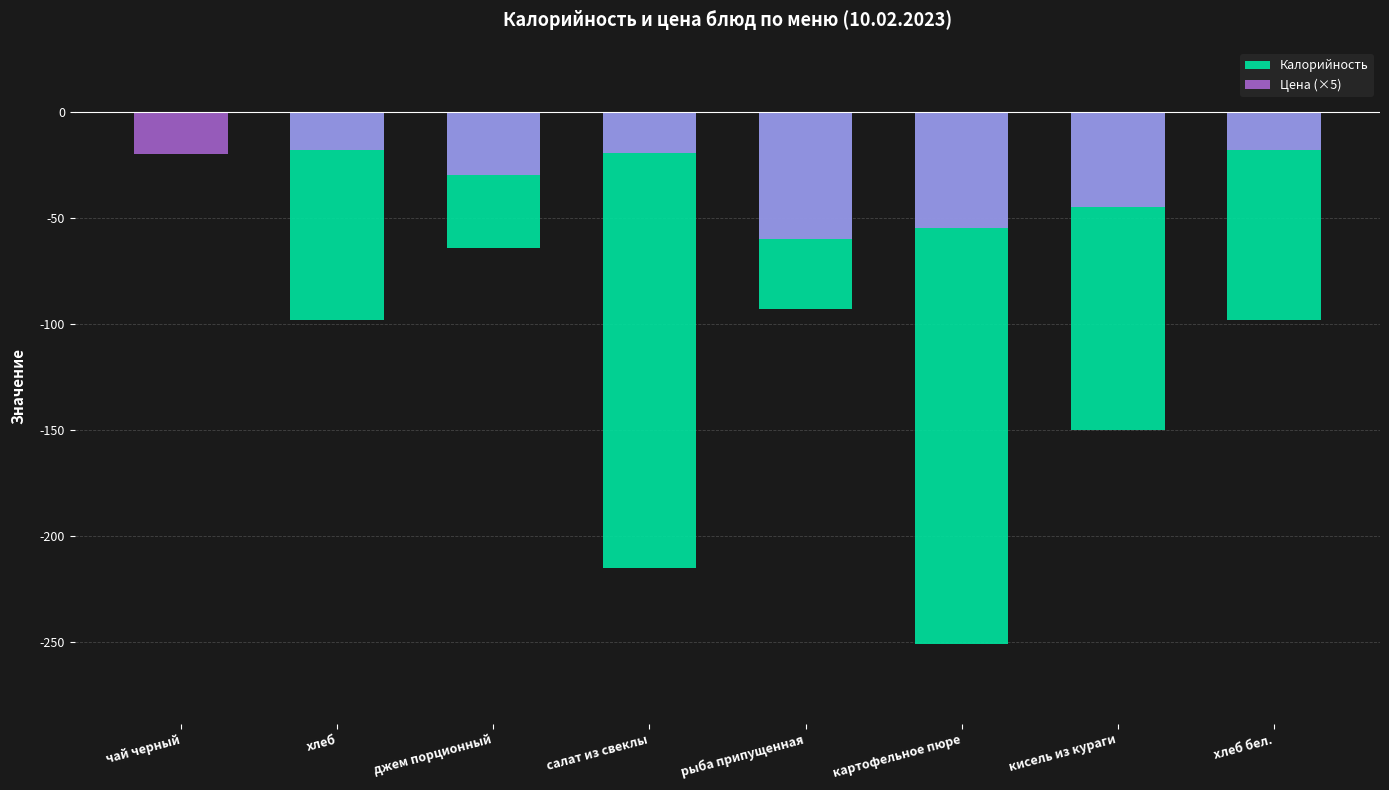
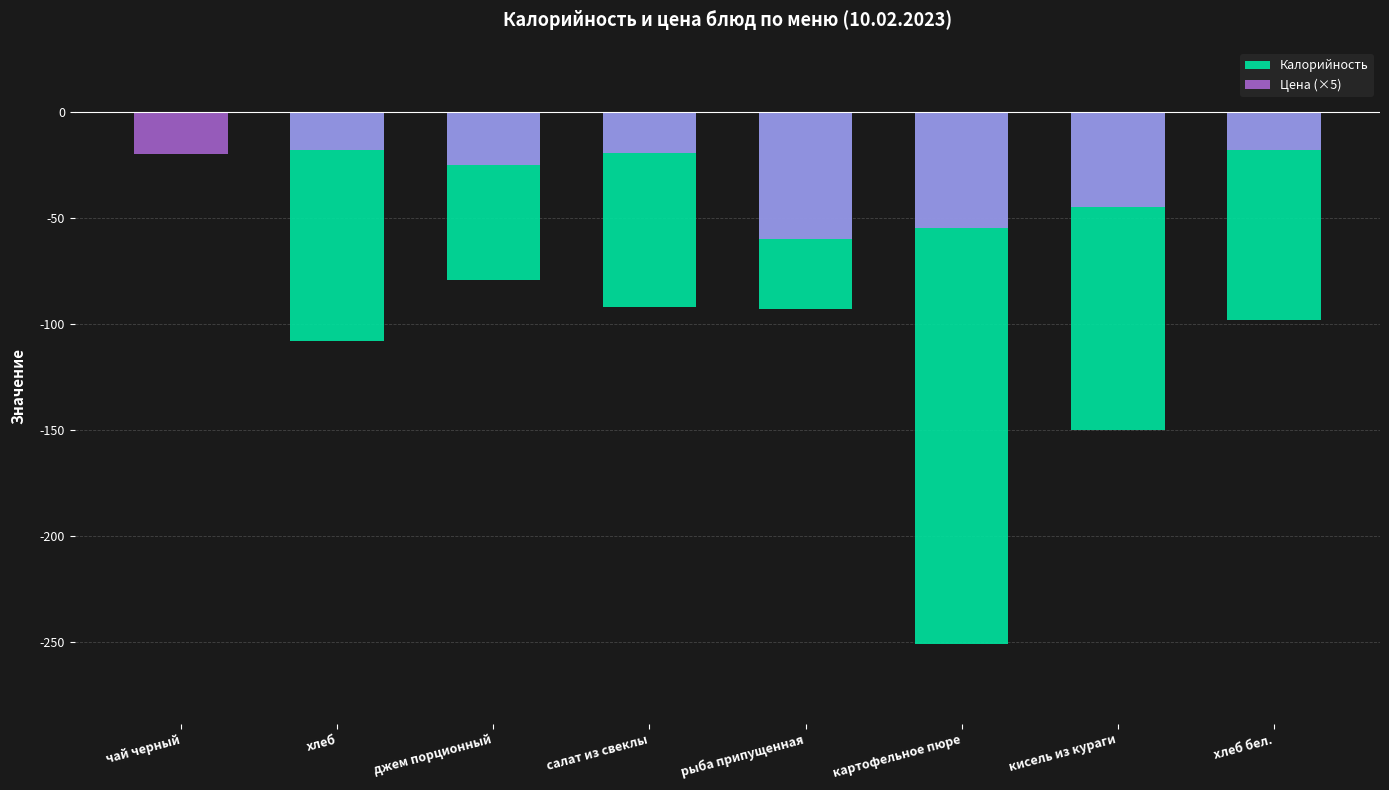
  {
    "Калорийность": {
      "чай черный": 0,
-     "хлеб": -98,
-     "джем порционный": -64,
-     "салат из свеклы": -215,
+     "хлеб": -108,
+     "джем порционный": -80,
+     "салат из свеклы": -92,
      "рыба припущенная": -93,
      "картофельное пюре": -251,
      "кисель из кураги": -150,
      "хлеб бел.": -98
    },
    "Цена (×5)": {
      "чай черный": -20,
-     "джем порционный": -30
+     "джем порционный": -25
    }
  }
